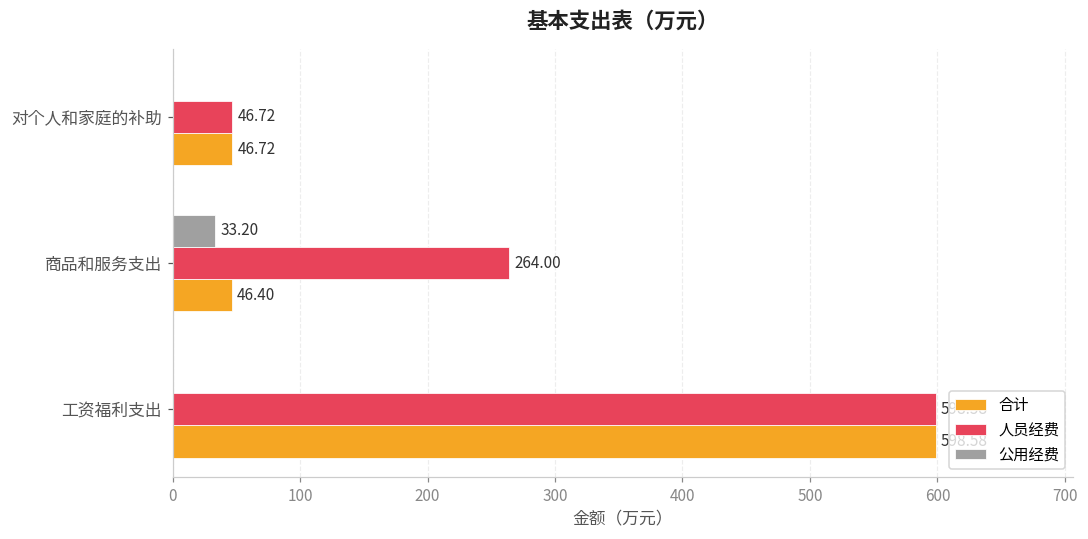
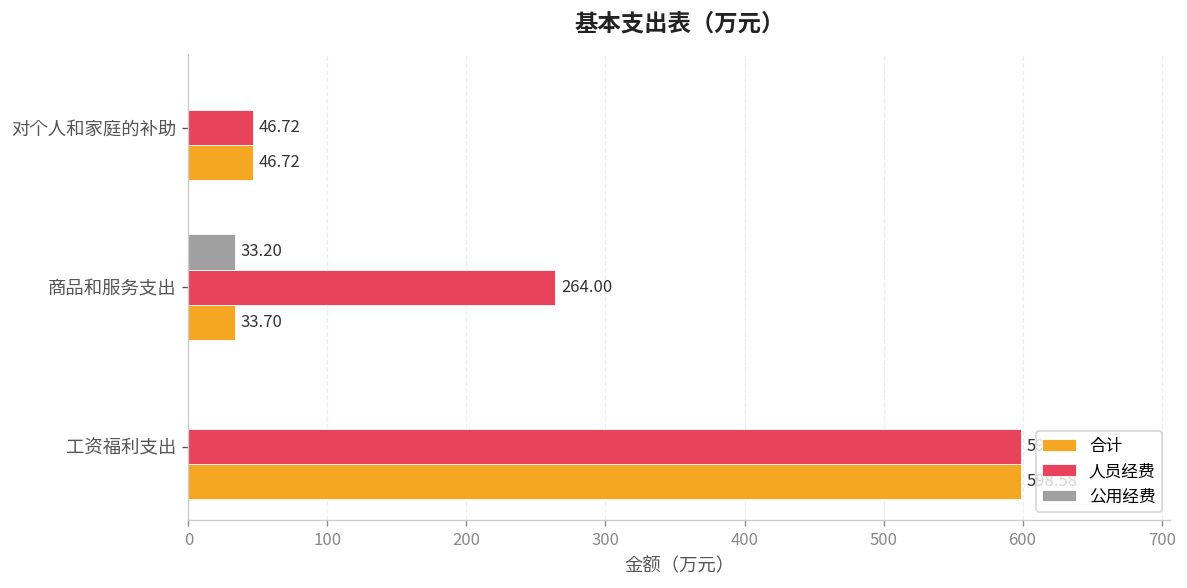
  {
    "合计": {
      "对个人和家庭的补助": 46.72,
-     "商品和服务支出": 46.40
+     "商品和服务支出": 33.70
    },
    "人员经费": {
      "对个人和家庭的补助": 46.72,
      "商品和服务支出": 264.00
    },
    "公用经费": {
      "商品和服务支出": 33.20
    }
  }
